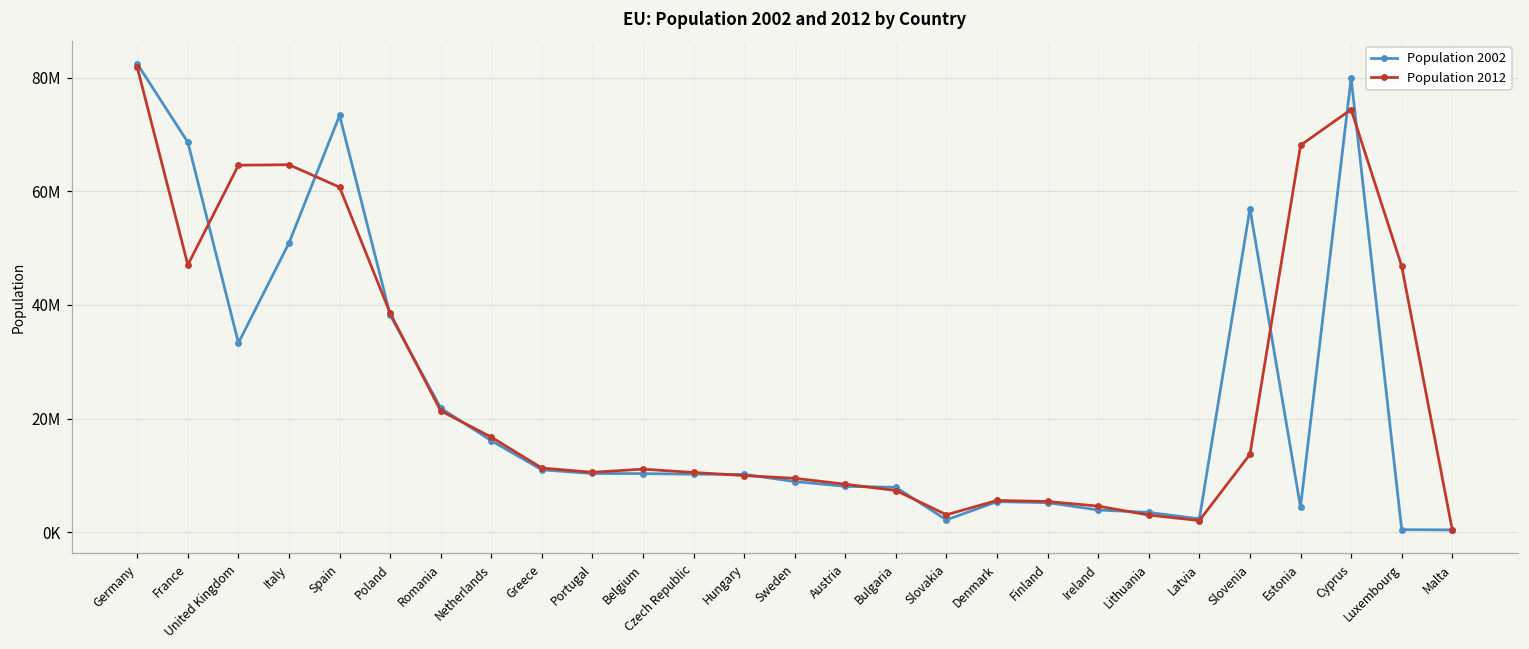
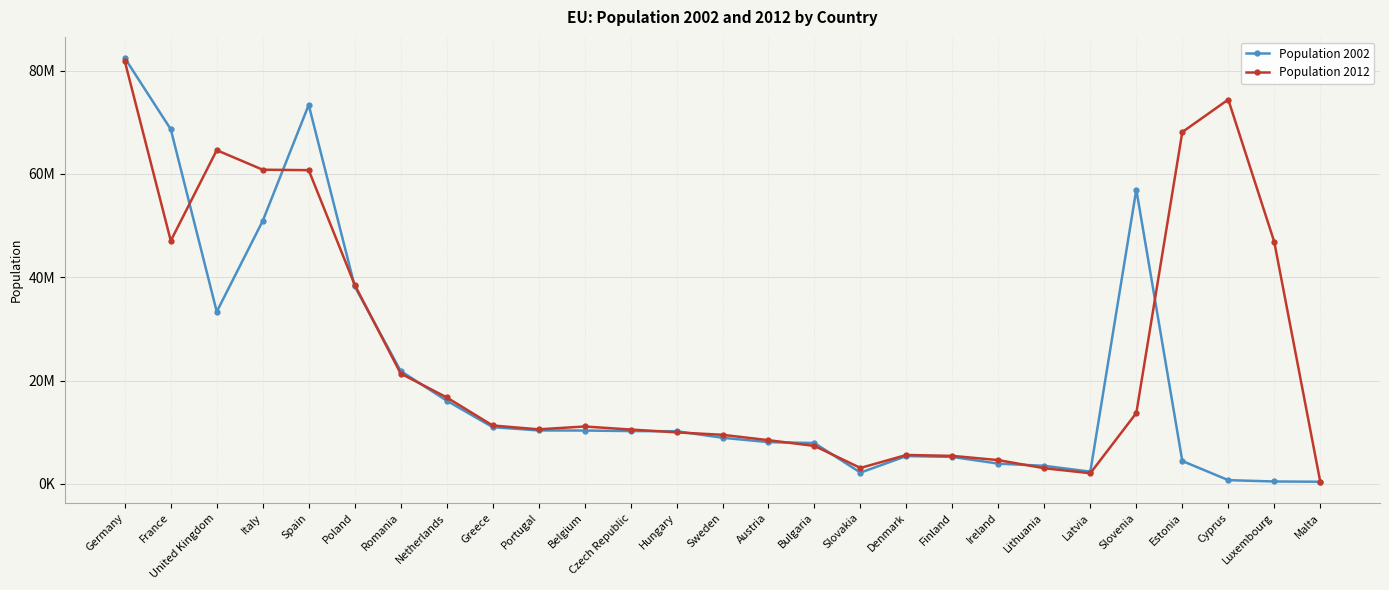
  {
    "Population 2002": {
      "Germany": 82000000,
      "France": 69000000,
      "United Kingdom": 33000000,
      "Italy": 51000000,
      "Spain": 73000000,
      "Netherlands": 16000000,
      "Belgium": 10000000,
      "Sweden": 9000000,
      "Bulgaria": 8000000,
      "Slovakia": 2000000,
      "Ireland": 4000000,
      "Slovenia": 57000000,
      "Estonia": 4000000,
-     "Cyprus": 80000000,
+     "Cyprus": 1000000,
      "Luxembourg": 0
    },
    "Population 2012": {
      "Germany": 82000000,
      "France": 47000000,
      "United Kingdom": 65000000,
-     "Italy": 65000000,
+     "Italy": 61000000,
      "Spain": 61000000,
      "Netherlands": 17000000,
      "Belgium": 11000000,
      "Sweden": 9000000,
      "Bulgaria": 7000000,
      "Slovakia": 3000000,
      "Ireland": 5000000,
      "Slovenia": 14000000,
      "Estonia": 68000000,
      "Cyprus": 74000000,
      "Luxembourg": 47000000
    }
  }
